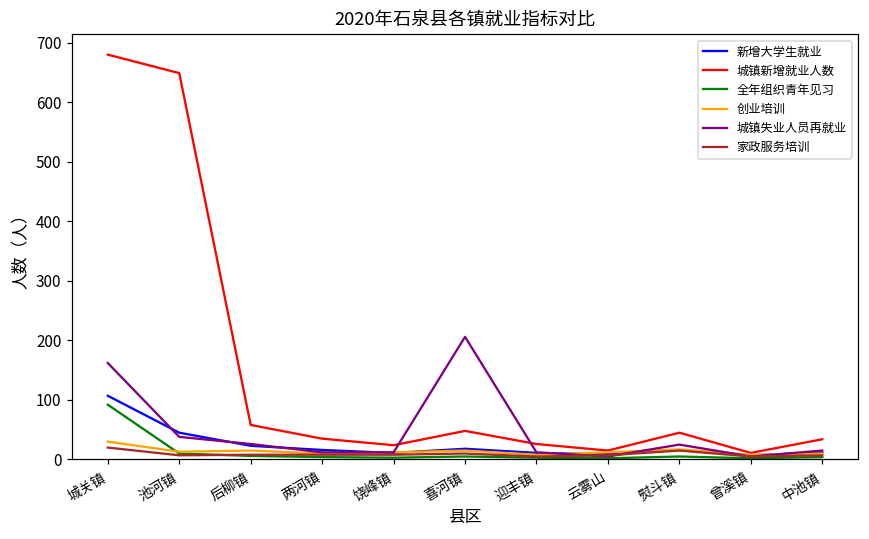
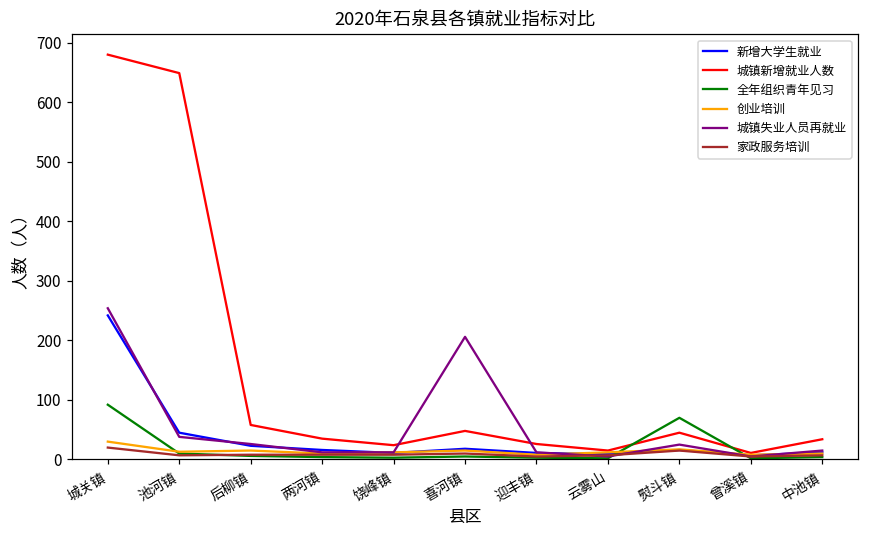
  {
    "新增大学生就业": {
-     "城关镇": 110,
+     "城关镇": 240,
      "池河镇": 50
    },
    "城镇新增就业人数": {
      "城关镇": 680,
      "池河镇": 650,
      "后柳镇": 60,
      "两河镇": 40,
      "饶峰镇": 20,
      "喜河镇": 50,
      "迎丰镇": 30,
      "熨斗镇": 50,
      "中池镇": 30
    },
    "全年组织青年见习": {
      "城关镇": 90,
      "饶峰镇": 0,
      "喜河镇": 10,
-     "熨斗镇": 10
+     "熨斗镇": 70
    },
    "创业培训": {
      "城关镇": 30,
      "后柳镇": 20
    },
    "城镇失业人员再就业": {
-     "城关镇": 160,
+     "城关镇": 250,
      "池河镇": 40,
      "喜河镇": 210,
      "熨斗镇": 30
    },
    "家政服务培训": {
      "城关镇": 20,
      "喜河镇": 10
    }
  }
